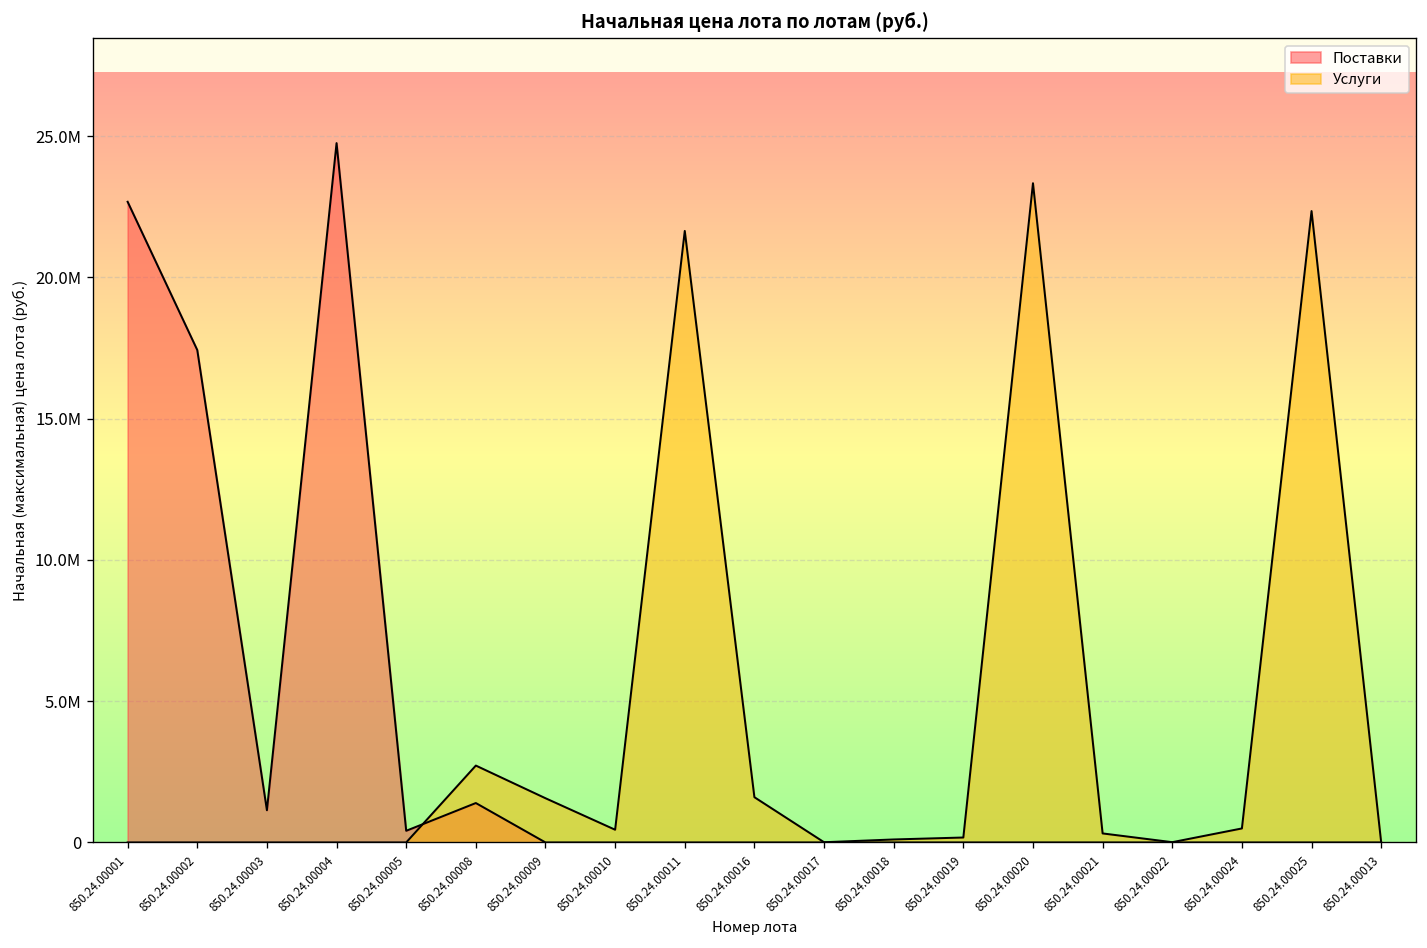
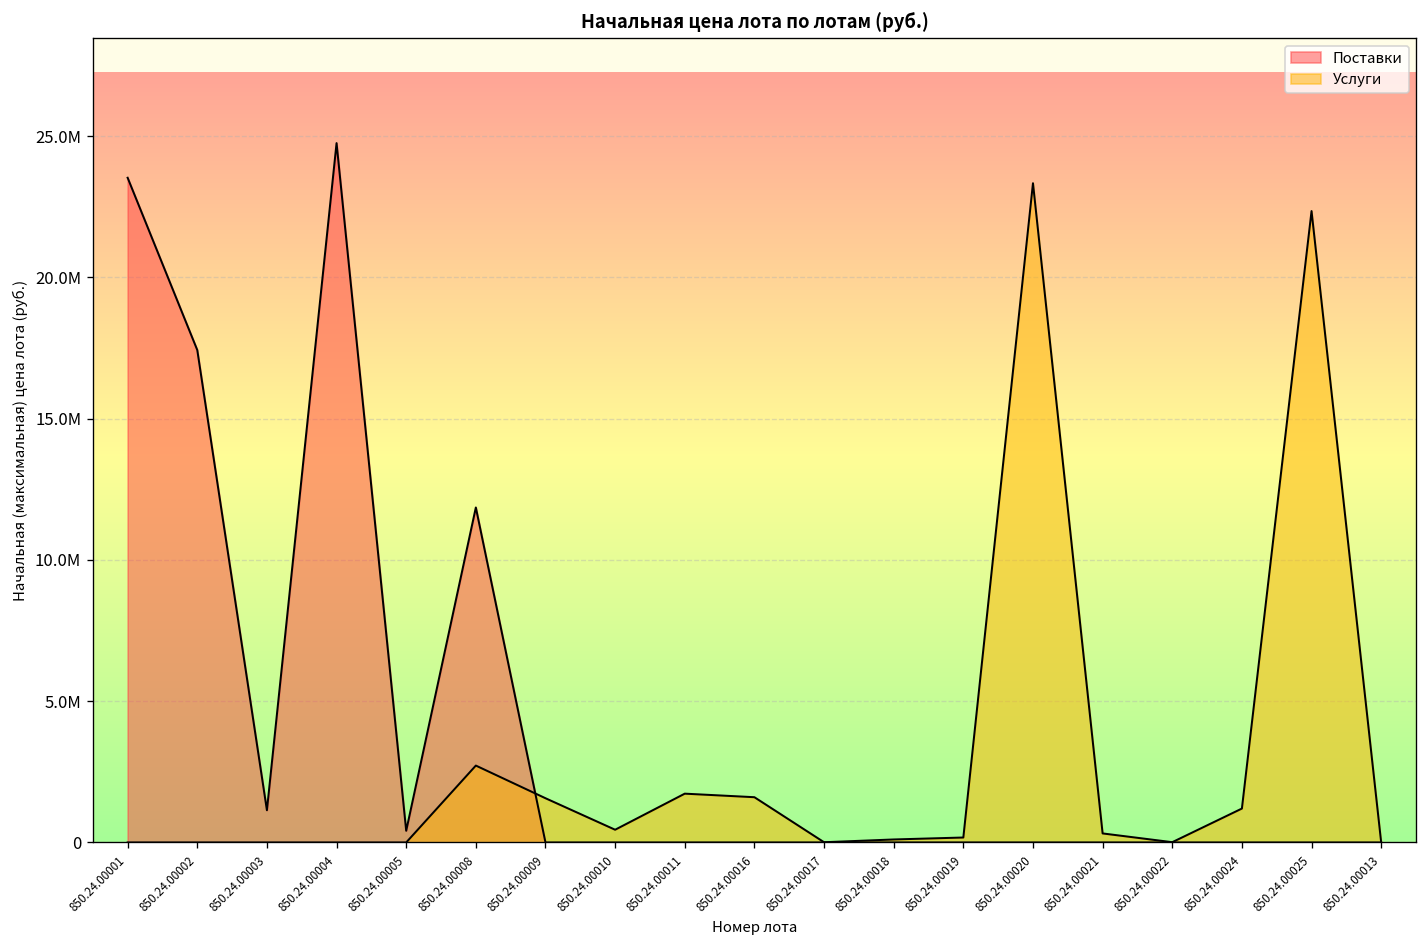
  {
    "Поставки": {
-     "850.24.00001": 22700000,
+     "850.24.00001": 23500000,
      "850.24.00002": 17400000,
      "850.24.00003": 1100000,
      "850.24.00004": 24800000,
      "850.24.00005": 400000,
-     "850.24.00008": 1400000,
+     "850.24.00008": 11900000,
      "850.24.00009": 0,
      "850.24.00010": 0,
      "850.24.00011": 0,
      "850.24.00016": 0,
      "850.24.00019": 0,
      "850.24.00020": 0,
      "850.24.00021": 0,
      "850.24.00024": 0,
      "850.24.00025": 0
    },
    "Услуги": {
      "850.24.00001": 0,
      "850.24.00002": 0,
      "850.24.00003": 0,
      "850.24.00004": 0,
      "850.24.00005": 0,
      "850.24.00008": 2700000,
      "850.24.00009": 1600000,
      "850.24.00010": 500000,
-     "850.24.00011": 21600000,
+     "850.24.00011": 1700000,
      "850.24.00016": 1600000,
      "850.24.00019": 200000,
      "850.24.00020": 23300000,
      "850.24.00021": 300000,
-     "850.24.00024": 500000,
+     "850.24.00024": 1200000,
      "850.24.00025": 22300000
    }
  }
